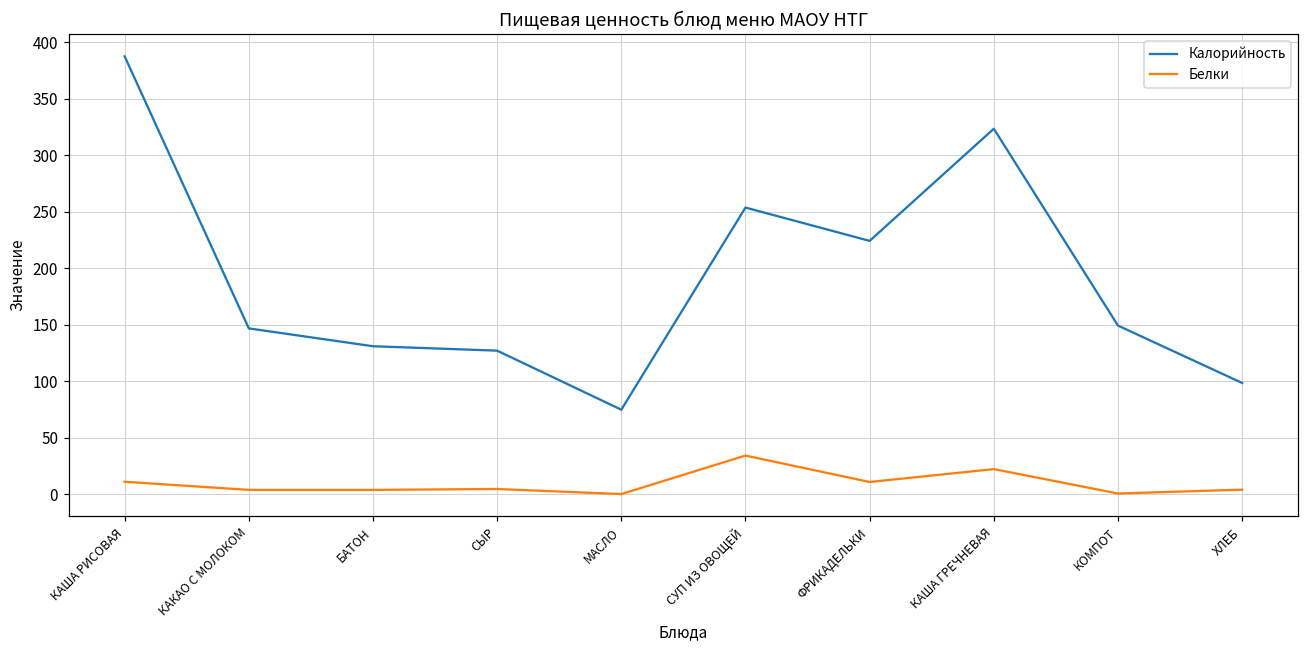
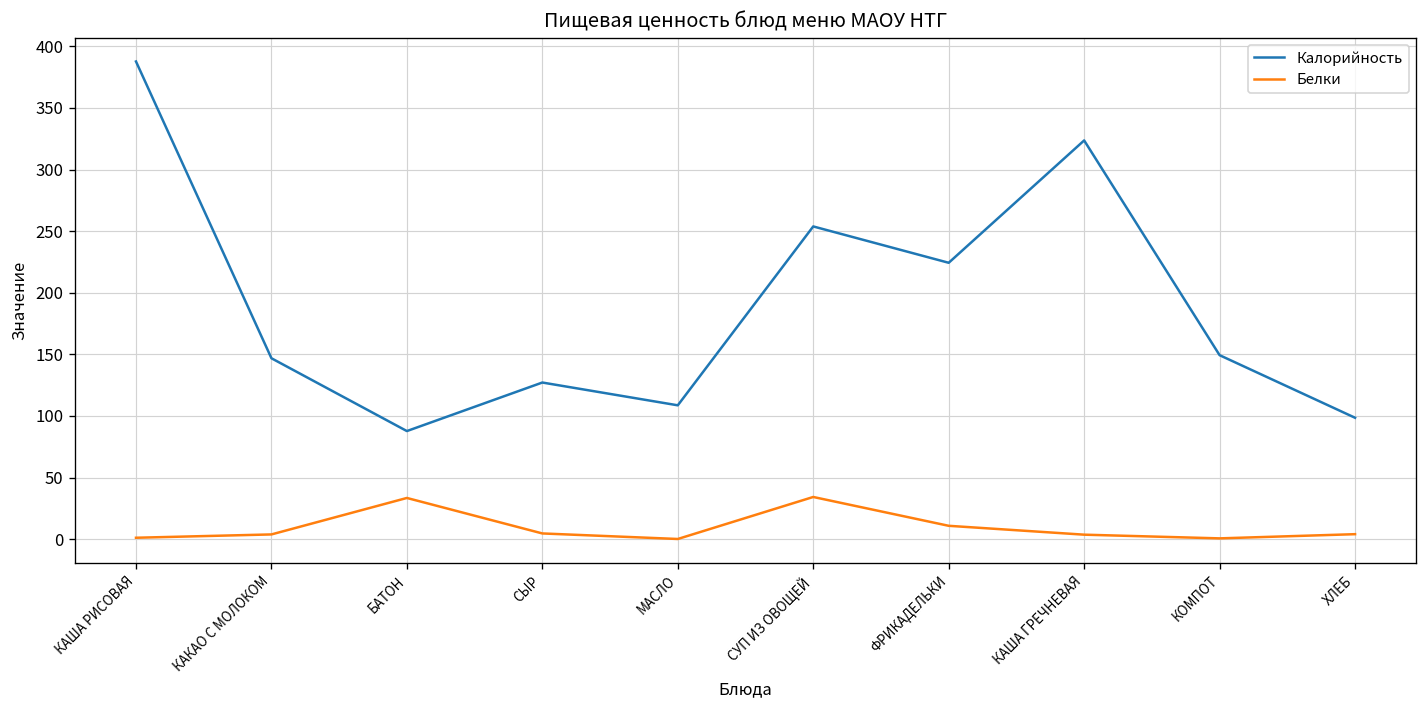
  {
    "Калорийность": {
      "КАША РИСОВАЯ": 388,
      "КАКАО С МОЛОКОМ": 147,
-     "БАТОН": 131,
+     "БАТОН": 88,
      "СЫР": 127,
-     "МАСЛО": 75,
+     "МАСЛО": 109,
      "СУП ИЗ ОВОЩЕЙ": 254,
      "ФРИКАДЕЛЬКИ": 224,
      "КАША ГРЕЧНЕВАЯ": 324,
      "КОМПОТ": 149,
      "ХЛЕБ": 99
    },
    "Белки": {
-     "КАША РИСОВАЯ": 11,
+     "КАША РИСОВАЯ": 1,
      "КАКАО С МОЛОКОМ": 4,
-     "БАТОН": 4,
+     "БАТОН": 33,
      "СЫР": 5,
      "МАСЛО": 0,
      "СУП ИЗ ОВОЩЕЙ": 34,
      "ФРИКАДЕЛЬКИ": 11,
-     "КАША ГРЕЧНЕВАЯ": 22,
+     "КАША ГРЕЧНЕВАЯ": 4,
      "КОМПОТ": 1,
      "ХЛЕБ": 4
    }
  }
